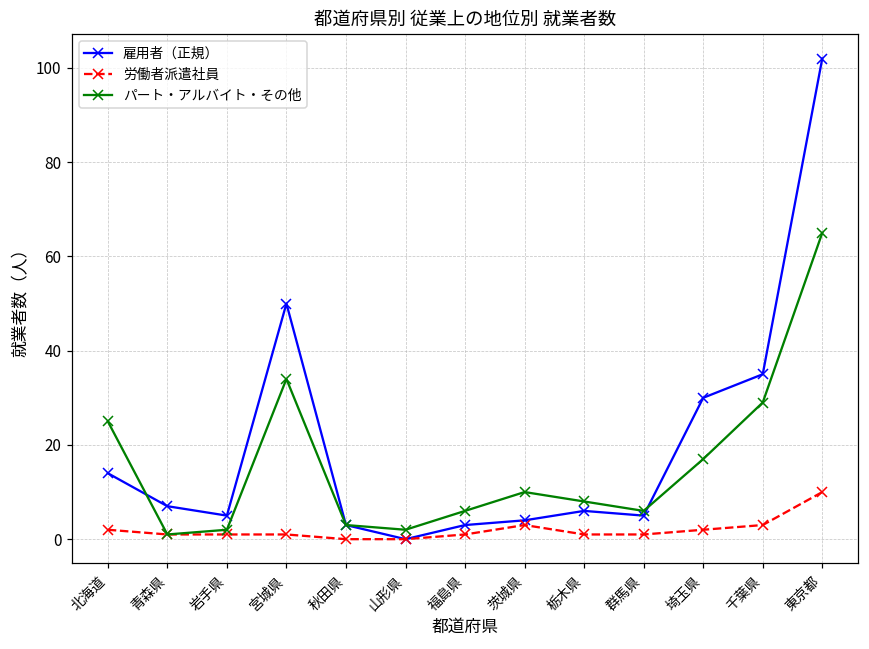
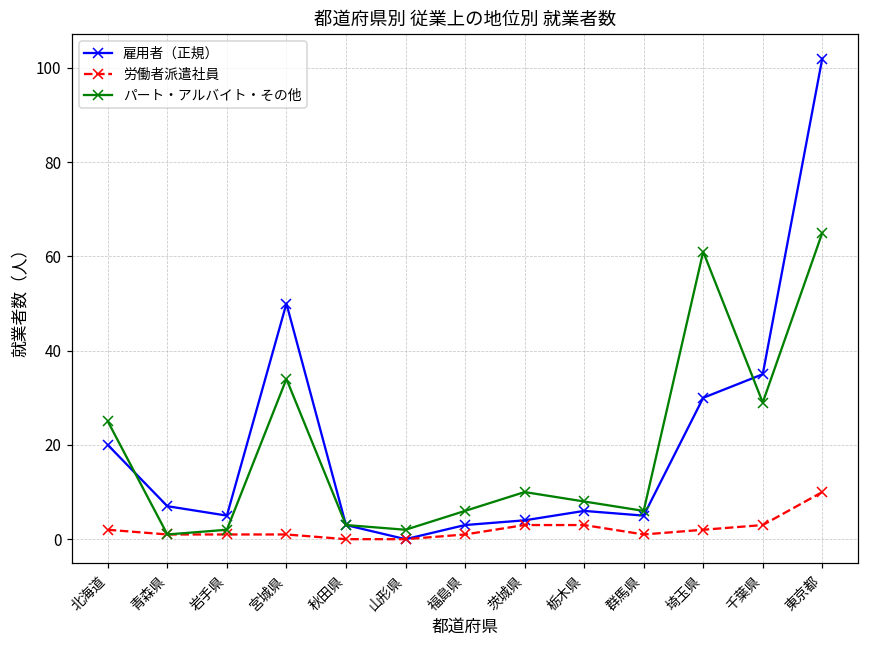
  {
    "雇用者（正規）": {
-     "北海道": 14,
+     "北海道": 20,
      "青森県": 7,
      "岩手県": 5,
      "宮城県": 50,
      "福島県": 3,
      "茨城県": 4,
      "栃木県": 6,
      "群馬県": 5,
      "埼玉県": 30,
      "千葉県": 35,
      "東京都": 102
    },
    "労働者派遣社員": {
      "北海道": 2,
      "岩手県": 1,
      "宮城県": 1,
      "秋田県": 0,
      "福島県": 1,
      "茨城県": 3,
-     "栃木県": 1,
+     "栃木県": 3,
      "群馬県": 1,
      "埼玉県": 2,
      "千葉県": 3,
      "東京都": 10
    },
    "パート・アルバイト・その他": {
      "北海道": 25,
      "岩手県": 2,
      "宮城県": 34,
      "山形県": 2,
      "福島県": 6,
      "茨城県": 10,
      "栃木県": 8,
      "群馬県": 6,
-     "埼玉県": 17,
+     "埼玉県": 61,
      "千葉県": 29,
      "東京都": 65
    }
  }
